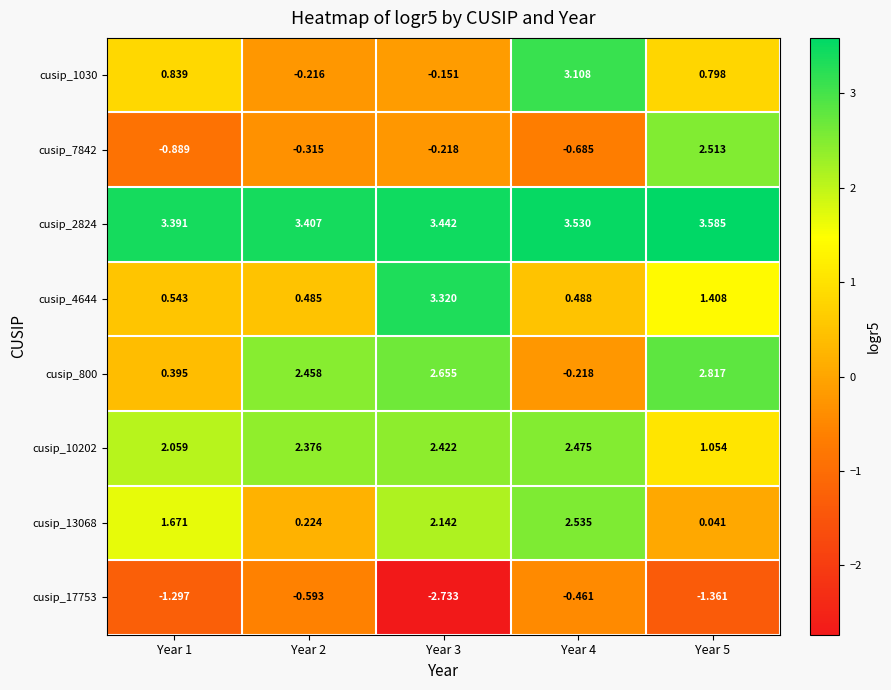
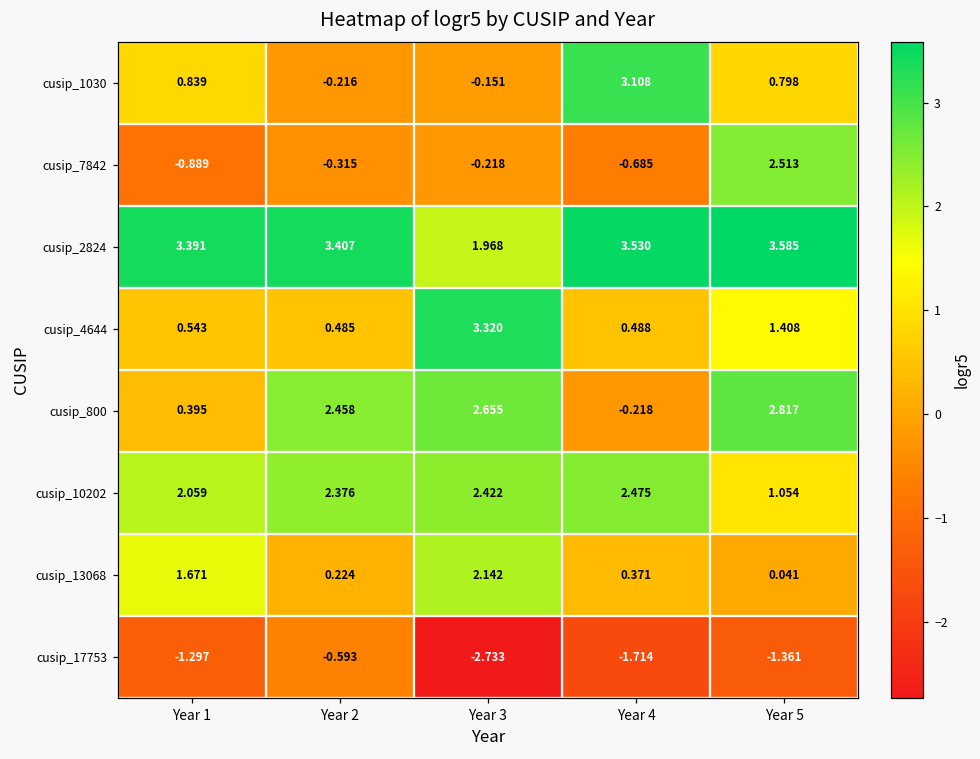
  {
    "cusip_1030": {
      "Year 1": 0.839,
      "Year 2": -0.216,
      "Year 3": -0.151,
      "Year 4": 3.108,
      "Year 5": 0.798
    },
    "cusip_7842": {
      "Year 1": -0.889,
      "Year 2": -0.315,
      "Year 3": -0.218,
      "Year 4": -0.685,
      "Year 5": 2.513
    },
    "cusip_2824": {
      "Year 1": 3.391,
      "Year 2": 3.407,
-     "Year 3": 3.442,
+     "Year 3": 1.968,
      "Year 4": 3.530,
      "Year 5": 3.585
    },
    "cusip_4644": {
      "Year 1": 0.543,
      "Year 2": 0.485,
      "Year 3": 3.320,
      "Year 4": 0.488,
      "Year 5": 1.408
    },
    "cusip_800": {
      "Year 1": 0.395,
      "Year 2": 2.458,
      "Year 3": 2.655,
      "Year 4": -0.218,
      "Year 5": 2.817
    },
    "cusip_10202": {
      "Year 1": 2.059,
      "Year 2": 2.376,
      "Year 3": 2.422,
      "Year 4": 2.475,
      "Year 5": 1.054
    },
    "cusip_13068": {
      "Year 1": 1.671,
      "Year 2": 0.224,
      "Year 3": 2.142,
-     "Year 4": 2.535,
+     "Year 4": 0.371,
      "Year 5": 0.041
    },
    "cusip_17753": {
      "Year 1": -1.297,
      "Year 2": -0.593,
      "Year 3": -2.733,
-     "Year 4": -0.461,
+     "Year 4": -1.714,
      "Year 5": -1.361
    }
  }
